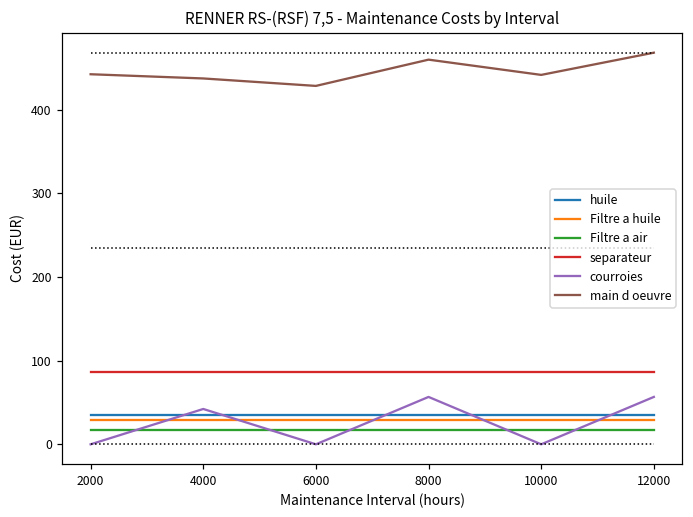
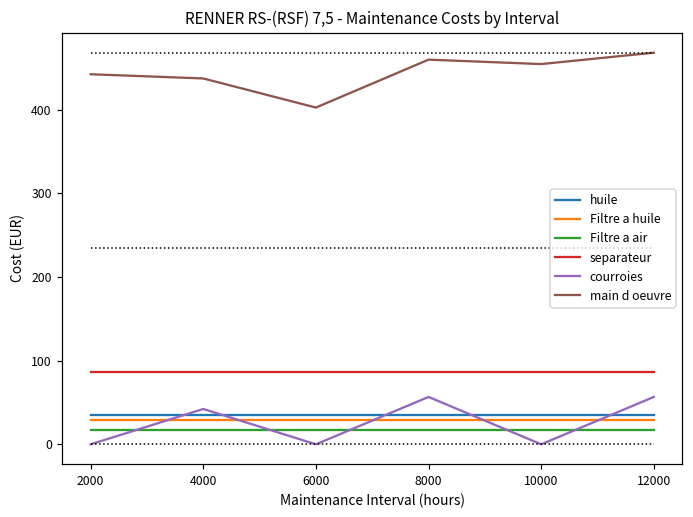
  {
    "huile": {
      "2000": 30,
      "4000": 30,
      "6000": 30,
      "8000": 30,
      "10000": 30,
      "12000": 30
    },
    "Filtre a huile": {
      "2000": 30,
      "4000": 30,
      "6000": 30,
      "8000": 30,
      "10000": 30,
      "12000": 30
    },
    "Filtre a air": {
      "2000": 20,
      "4000": 20,
      "6000": 20,
      "8000": 20,
      "10000": 20,
      "12000": 20
    },
    "separateur": {
      "2000": 90,
      "4000": 90,
      "6000": 90,
      "8000": 90,
      "10000": 90,
      "12000": 90
    },
    "courroies": {
      "4000": 40,
      "8000": 60,
      "12000": 60
    },
    "main d oeuvre": {
      "2000": 440,
      "4000": 440,
-     "6000": 430,
+     "6000": 400,
      "8000": 460,
-     "10000": 440
+     "10000": 450
    }
  }
